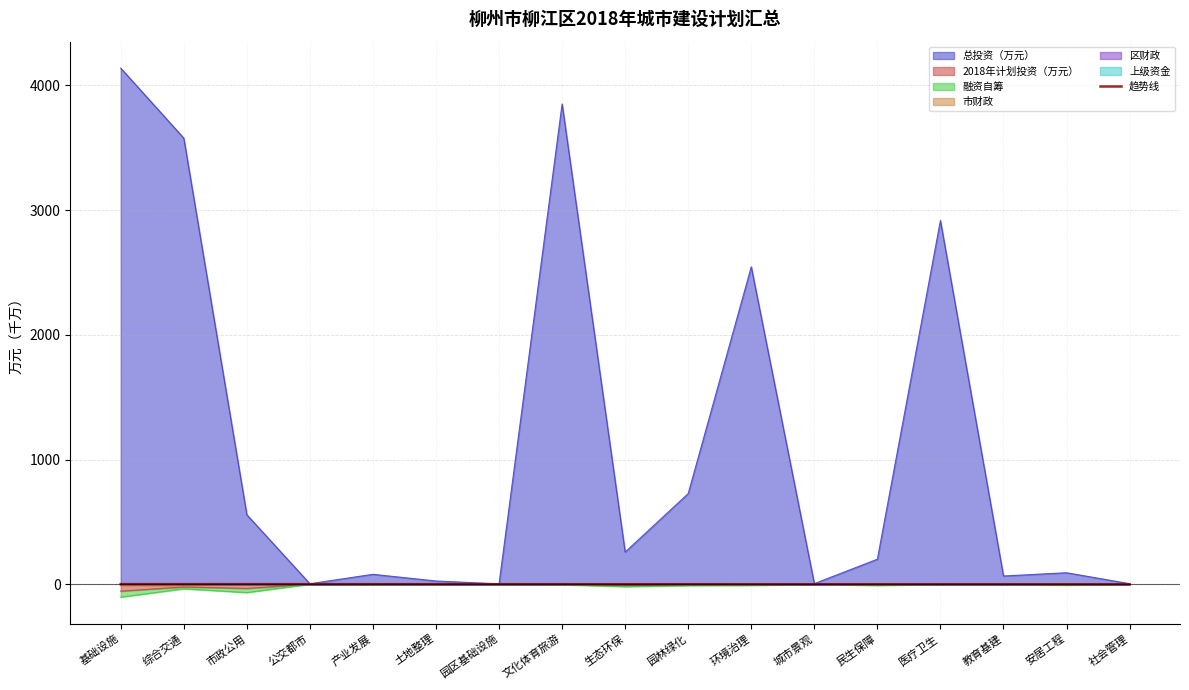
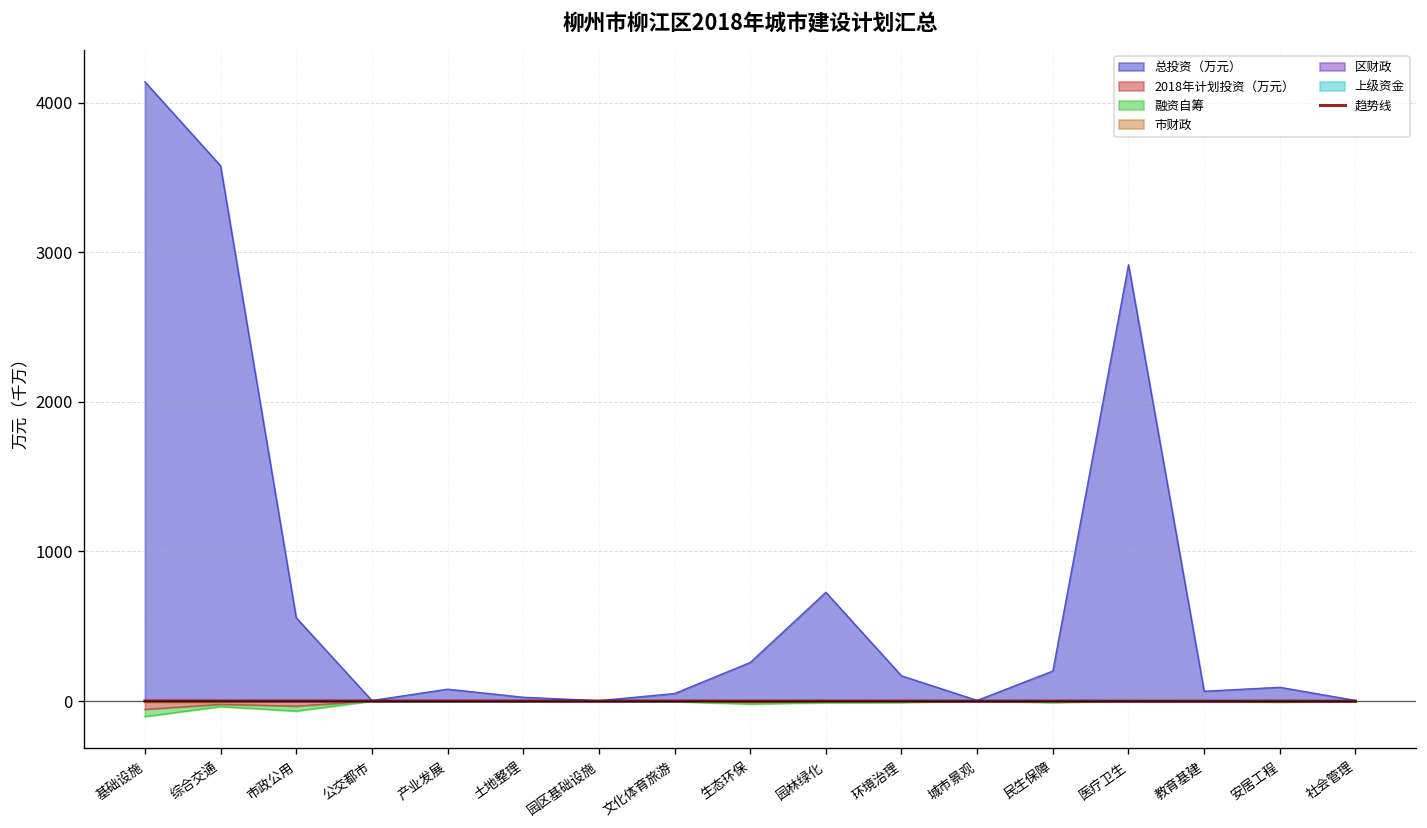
  {
    "总投资（万元）": {
      "基础设施": 4140,
      "综合交通": 3580,
      "市政公用": 560,
      "产业发展": 80,
      "土地整理": 30,
-     "文化体育旅游": 3850,
+     "文化体育旅游": 50,
      "生态环保": 260,
      "园林绿化": 730,
-     "环境治理": 2550,
+     "环境治理": 170,
      "民生保障": 200,
      "医疗卫生": 2920,
      "教育基建": 70,
      "安居工程": 90
    }
  }
